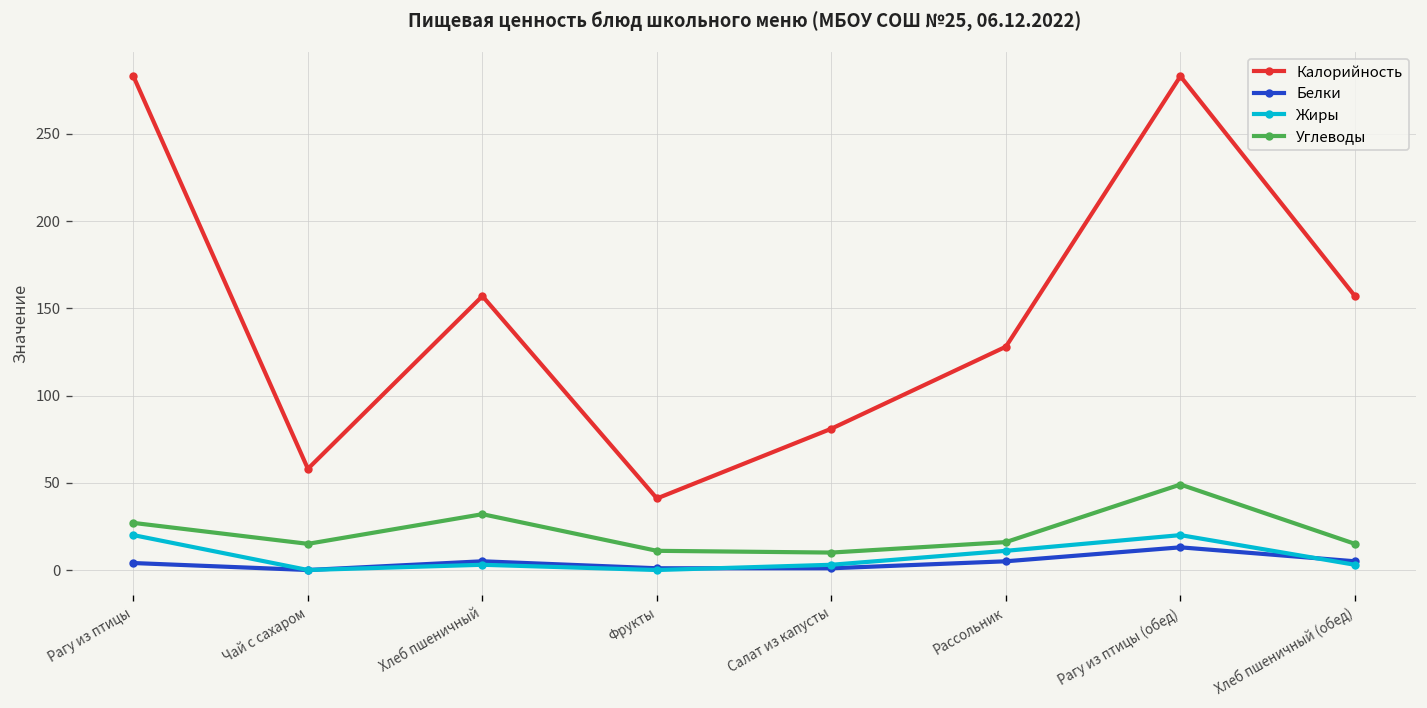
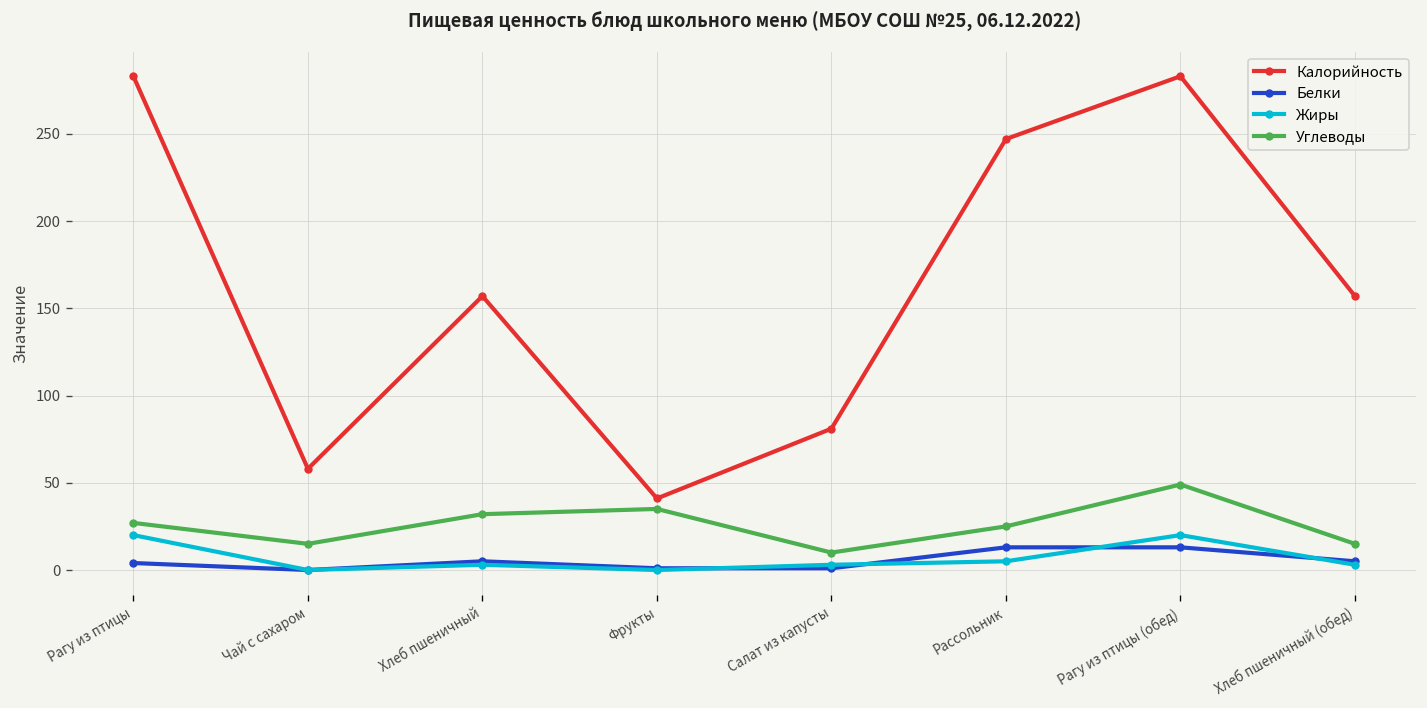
  {
    "Калорийность": {
      "Рагу из птицы": 283,
      "Чай с сахаром": 58,
      "Хлеб пшеничный": 157,
      "Фрукты": 41,
      "Салат из капусты": 81,
-     "Рассольник": 128,
+     "Рассольник": 247,
      "Рагу из птицы (обед)": 283,
      "Хлеб пшеничный (обед)": 157
    },
    "Белки": {
      "Рагу из птицы": 4,
      "Хлеб пшеничный": 5,
      "Салат из капусты": 1,
-     "Рассольник": 5,
+     "Рассольник": 13,
      "Рагу из птицы (обед)": 13,
      "Хлеб пшеничный (обед)": 5
    },
    "Жиры": {
      "Рагу из птицы": 20,
      "Хлеб пшеничный": 3,
      "Салат из капусты": 3,
-     "Рассольник": 11,
+     "Рассольник": 5,
      "Рагу из птицы (обед)": 20,
      "Хлеб пшеничный (обед)": 3
    },
    "Углеводы": {
      "Рагу из птицы": 27,
      "Чай с сахаром": 15,
      "Хлеб пшеничный": 32,
-     "Фрукты": 11,
+     "Фрукты": 35,
      "Салат из капусты": 10,
-     "Рассольник": 16,
+     "Рассольник": 25,
      "Рагу из птицы (обед)": 49,
      "Хлеб пшеничный (обед)": 15
    }
  }
